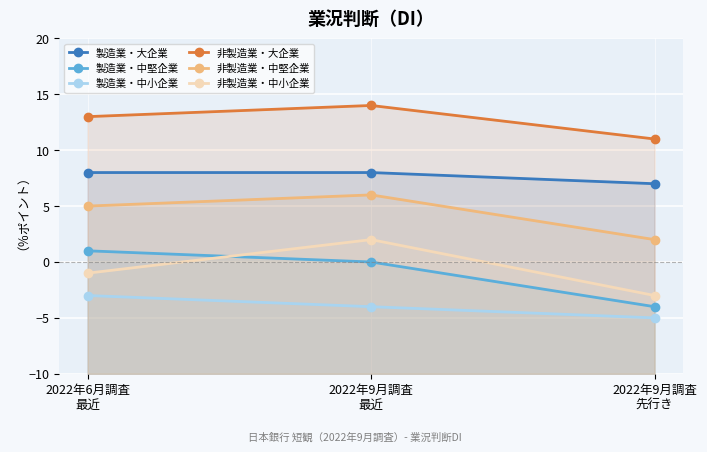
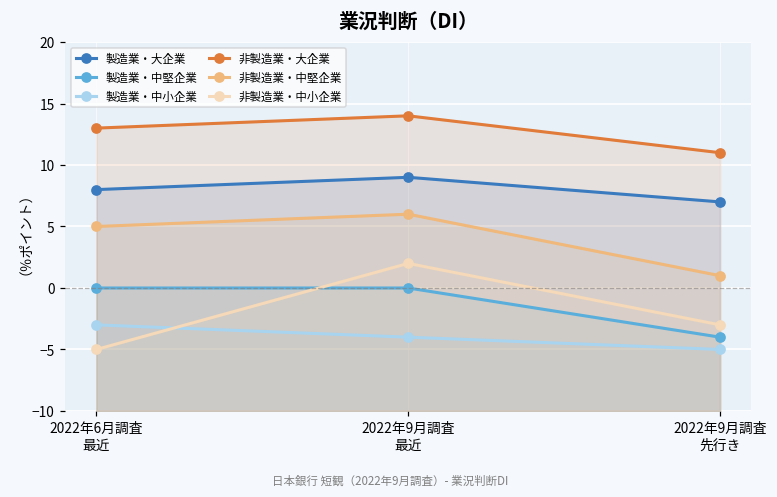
  {
    "製造業・大企業": {
      "2022年6月調査 最近": 8,
-     "2022年9月調査 最近": 8,
+     "2022年9月調査 最近": 9,
      "2022年9月調査 先行き": 7
    },
    "製造業・中堅企業": {
-     "2022年6月調査 最近": 1,
+     "2022年6月調査 最近": 0,
      "2022年9月調査 最近": 0,
      "2022年9月調査 先行き": -4
    },
    "製造業・中小企業": {
      "2022年6月調査 最近": -3,
      "2022年9月調査 最近": -4,
      "2022年9月調査 先行き": -5
    },
    "非製造業・大企業": {
      "2022年6月調査 最近": 13,
      "2022年9月調査 最近": 14,
      "2022年9月調査 先行き": 11
    },
    "非製造業・中堅企業": {
      "2022年6月調査 最近": 5,
      "2022年9月調査 最近": 6,
-     "2022年9月調査 先行き": 2
+     "2022年9月調査 先行き": 1
    },
    "非製造業・中小企業": {
-     "2022年6月調査 最近": -1,
+     "2022年6月調査 最近": -5,
      "2022年9月調査 最近": 2,
      "2022年9月調査 先行き": -3
    }
  }
